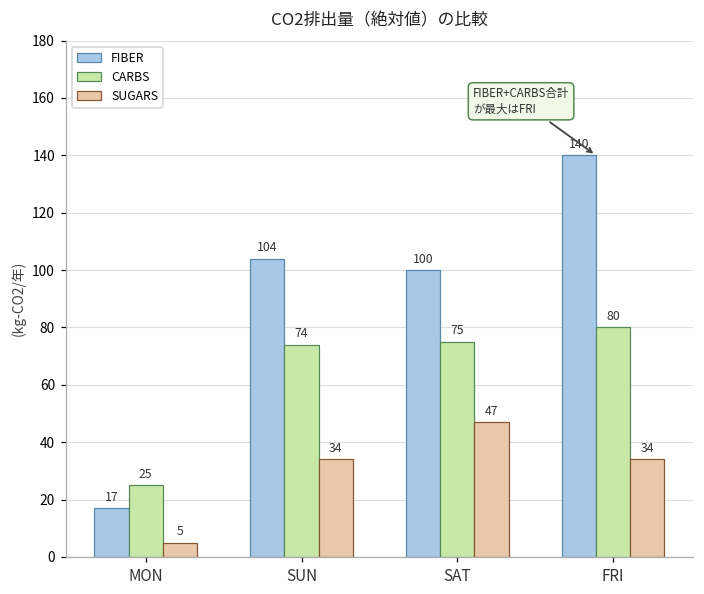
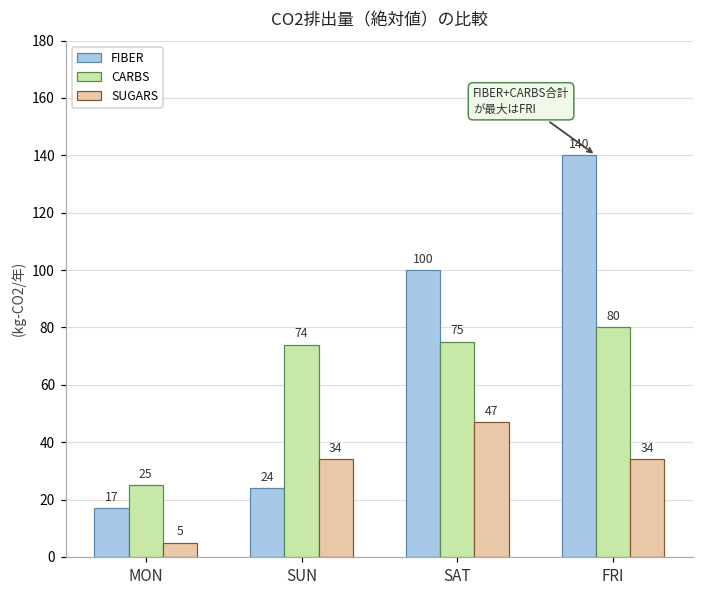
  {
    "FIBER": {
      "MON": 17,
-     "SUN": 104,
+     "SUN": 24,
      "SAT": 100
    }
  }
